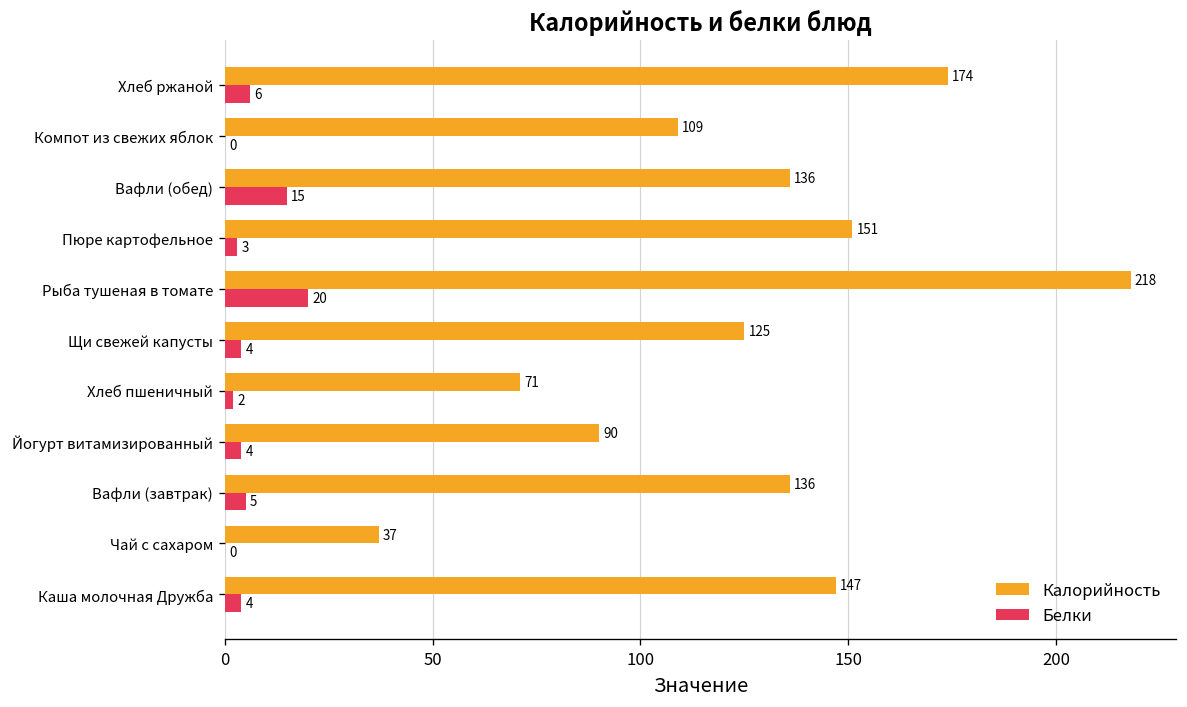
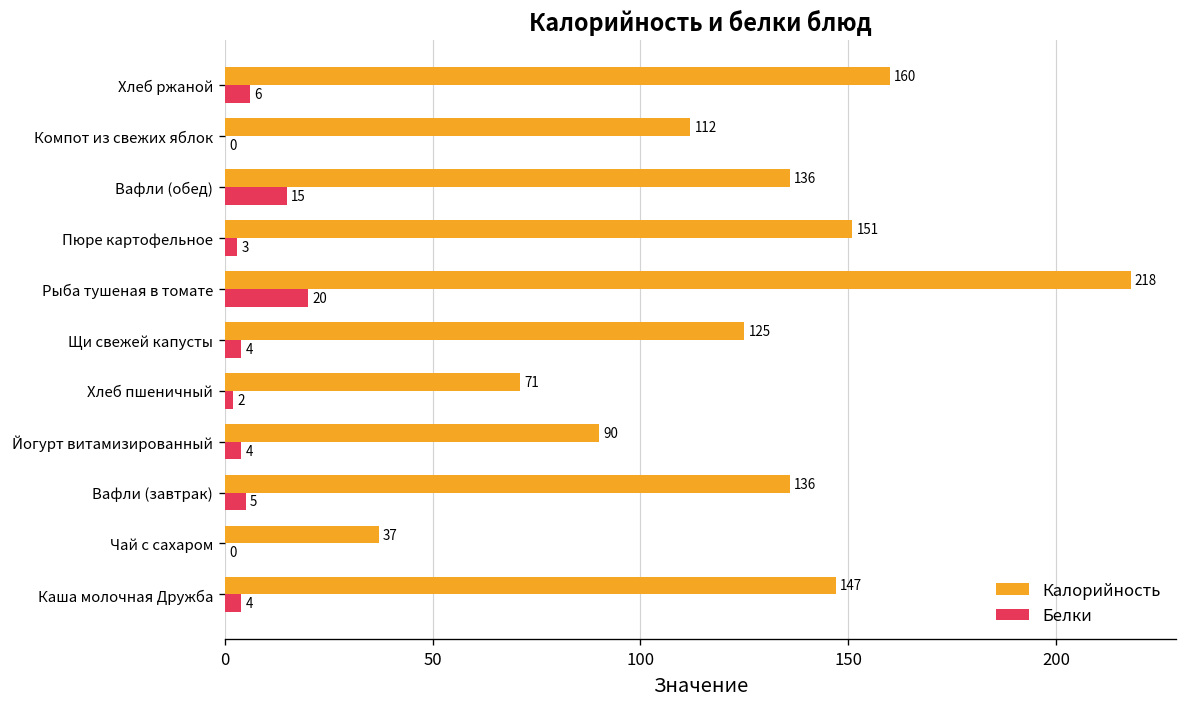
  {
    "Калорийность": {
-     "Хлеб ржаной": 174,
-     "Компот из свежих яблок": 109,
+     "Хлеб ржаной": 160,
+     "Компот из свежих яблок": 112,
      "Вафли (обед)": 136,
      "Пюре картофельное": 151,
      "Рыба тушеная в томате": 218,
      "Щи свежей капусты": 125,
      "Хлеб пшеничный": 71,
      "Йогурт витамизированный": 90,
      "Вафли (завтрак)": 136,
      "Чай с сахаром": 37,
      "Каша молочная Дружба": 147
    },
    "Белки": {
      "Хлеб ржаной": 6,
      "Компот из свежих яблок": 0,
      "Вафли (обед)": 15,
      "Пюре картофельное": 3,
      "Рыба тушеная в томате": 20,
      "Щи свежей капусты": 4,
      "Хлеб пшеничный": 2,
      "Йогурт витамизированный": 4,
      "Вафли (завтрак)": 5,
      "Чай с сахаром": 0,
      "Каша молочная Дружба": 4
    }
  }
